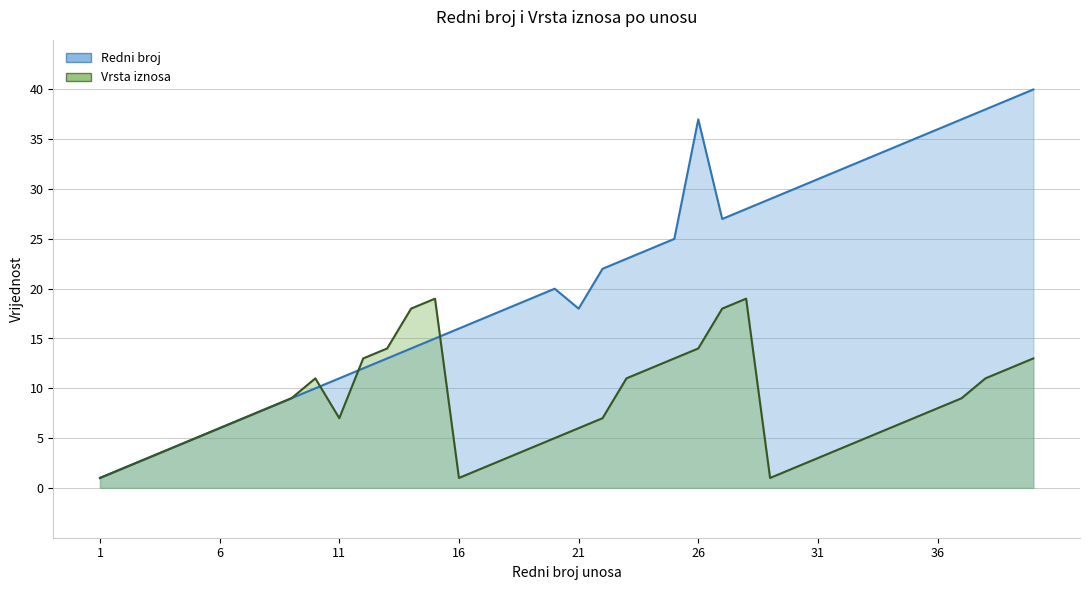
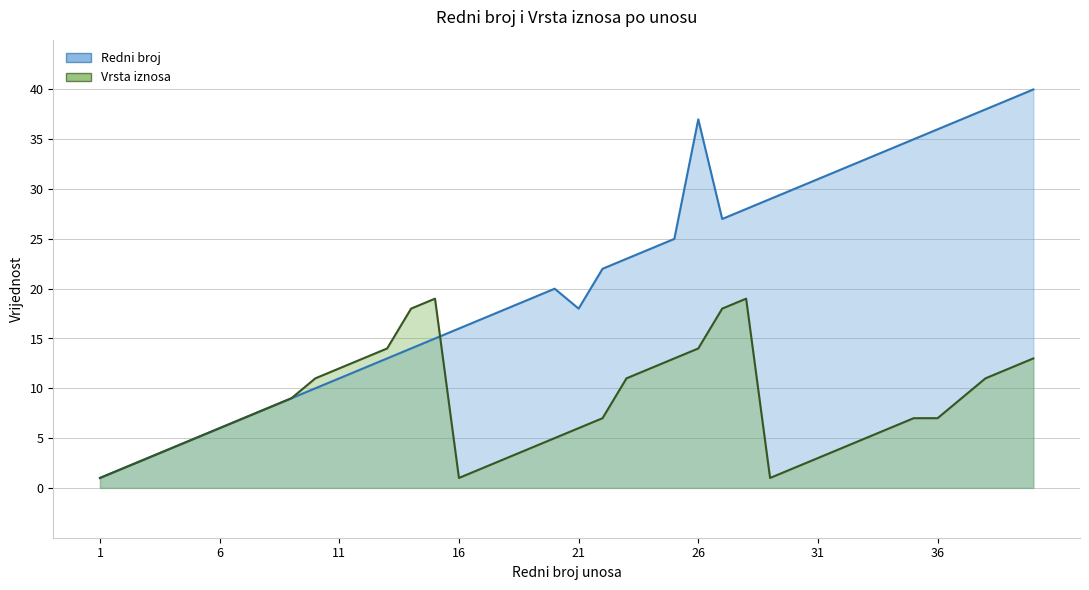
  {
    "Redni broj": {
      "11": 11,
      "16": 16,
      "21": 18,
      "26": 37,
      "31": 31,
      "36": 36
    },
    "Vrsta iznosa": {
-     "11": 7,
+     "11": 12,
      "16": 1,
      "21": 6,
      "26": 14,
      "31": 3,
-     "36": 8
+     "36": 7
    }
  }
